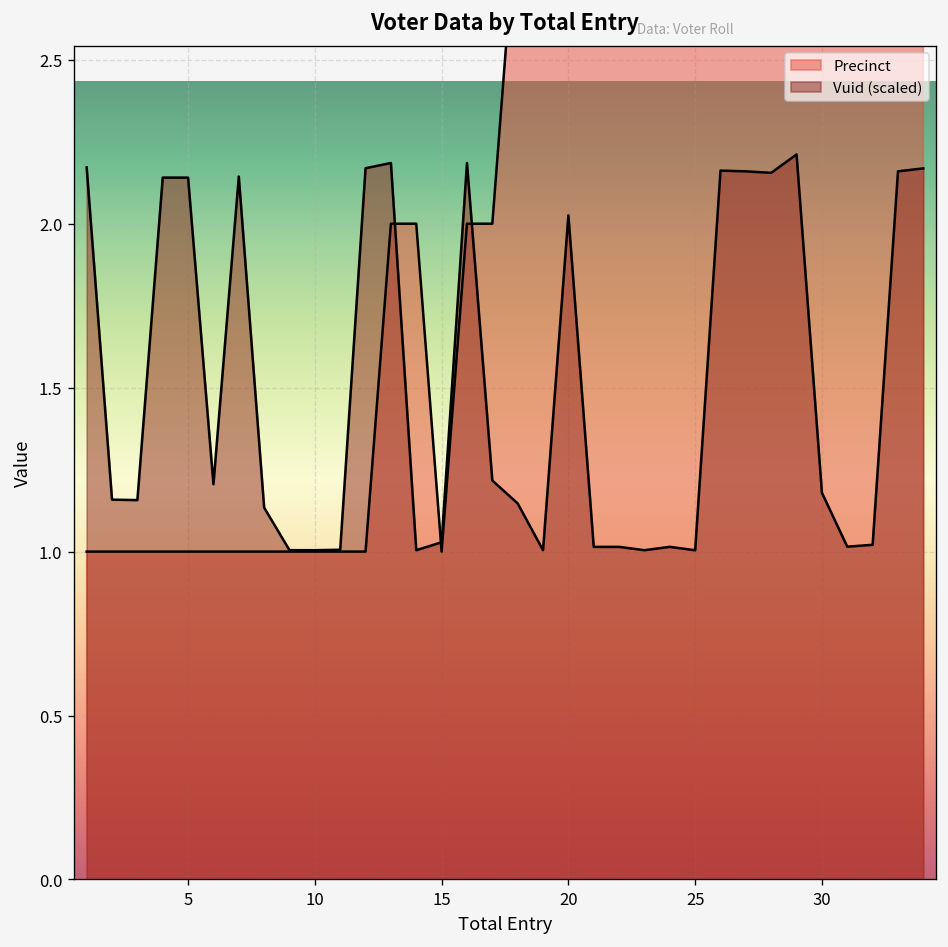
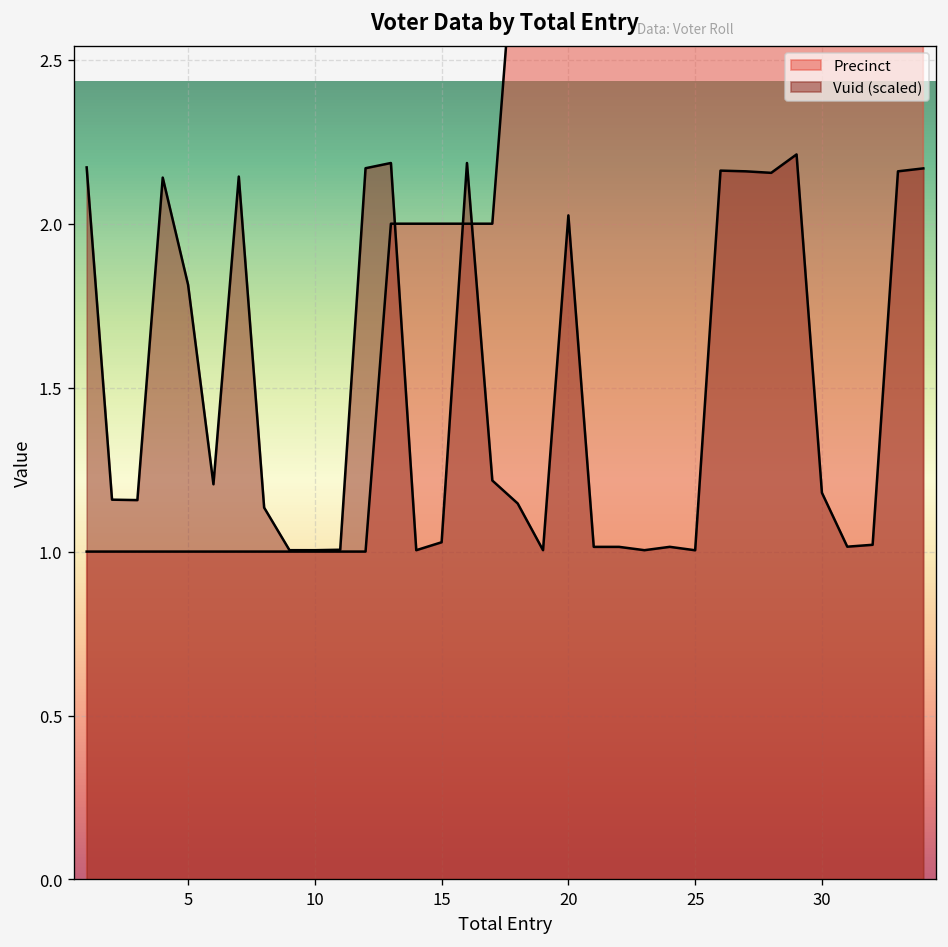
  {
    "Precinct": {
      "5": 1,
-     "15": 1
+     "15": 2
    },
    "Vuid (scaled)": {
-     "5": 2.14,
+     "5": 1.81,
      "15": 1.03,
      "20": 2.03,
      "25": 1.00,
      "30": 1.18
    }
  }
